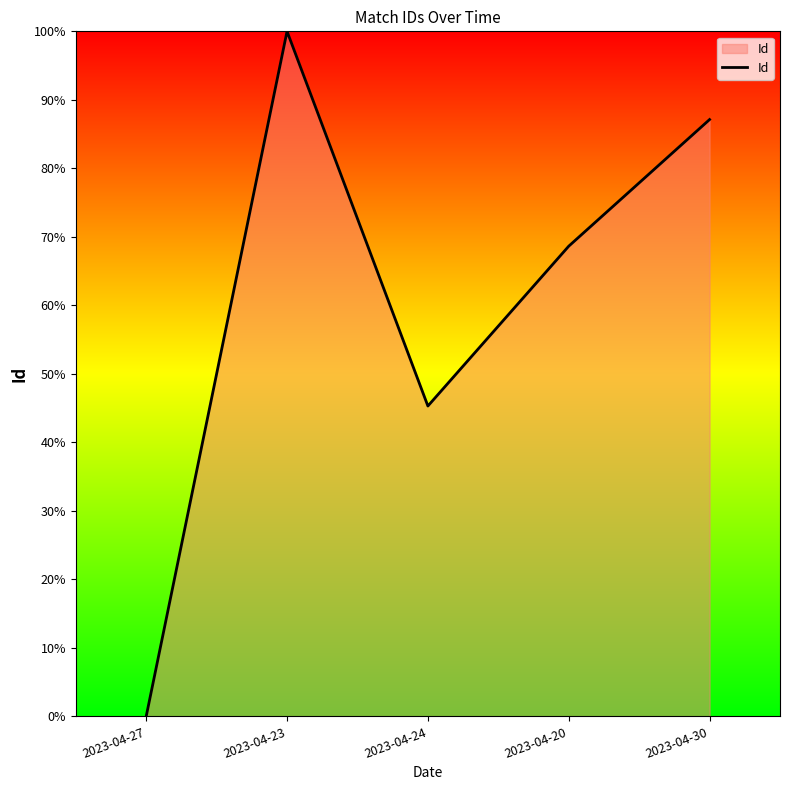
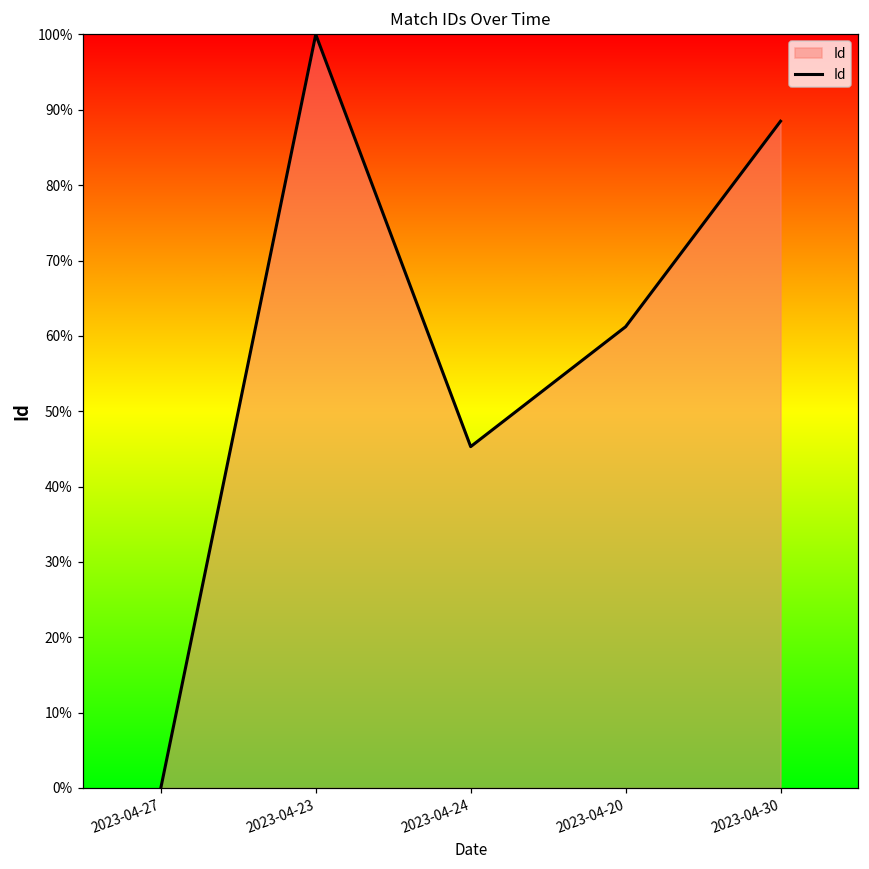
  {
    "2023-04-27": "0%",
    "2023-04-23": "100%",
    "2023-04-24": "45%",
-   "2023-04-20": "69%",
-   "2023-04-30": "87%"
+   "2023-04-20": "61%",
+   "2023-04-30": "88%"
  }
